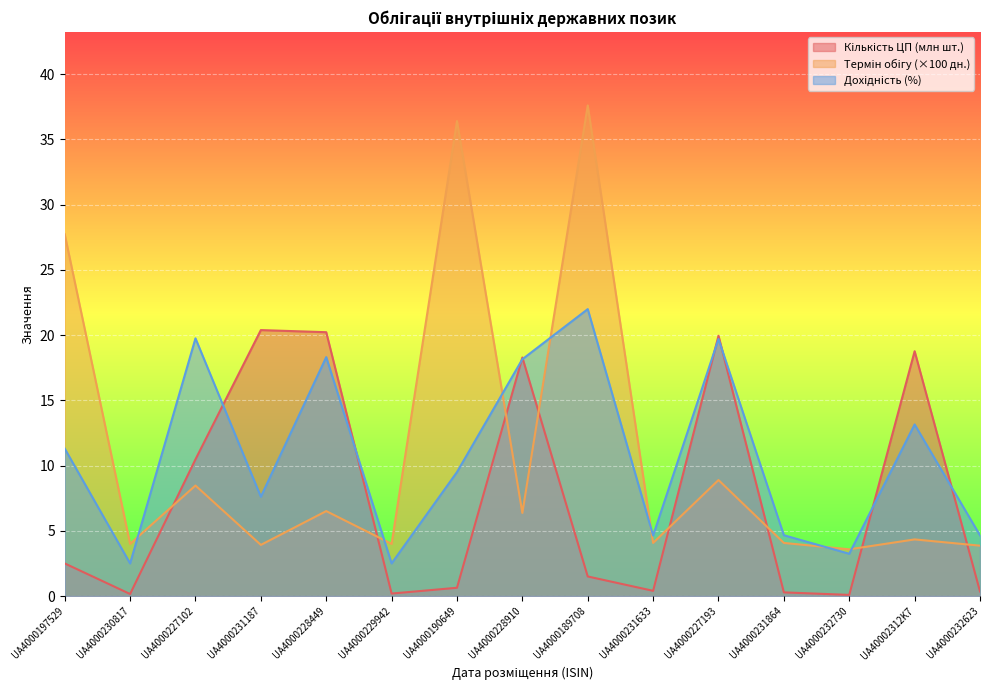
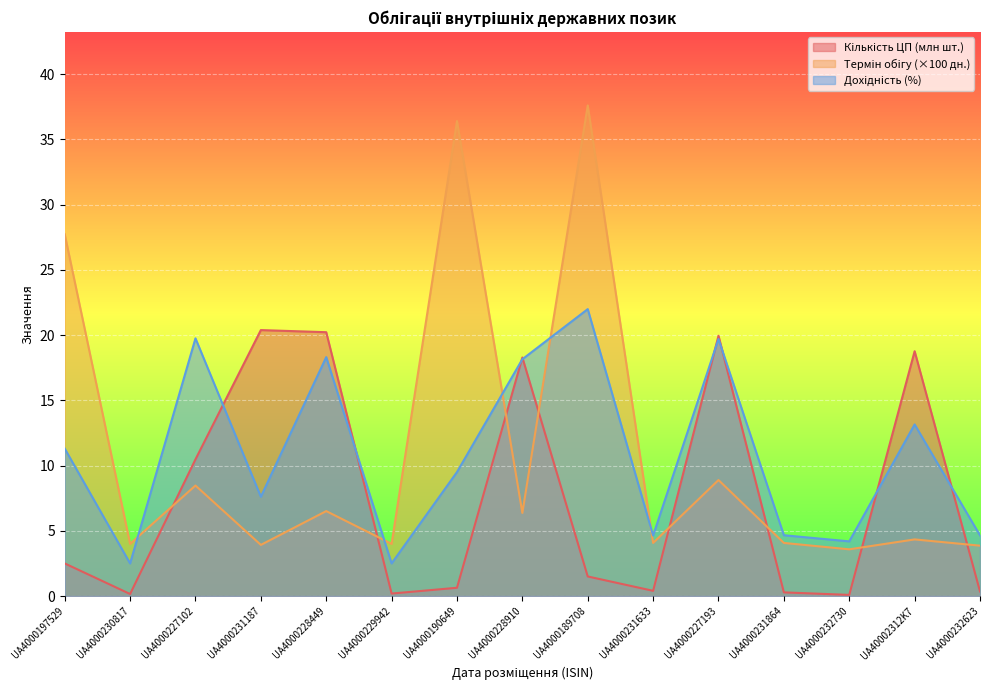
  {
    "Дохідність (%)": {
      "UA4000197529": 11.3,
      "UA4000230817": 2.5,
      "UA4000227102": 19.8,
      "UA4000231187": 7.6,
      "UA4000228449": 18.3,
      "UA4000229942": 2.5,
      "UA4000190649": 9.5,
      "UA4000189708": 22.0,
      "UA4000231633": 4.6,
      "UA4000227193": 19.7,
      "UA4000231864": 4.7,
-     "UA4000232730": 3.2,
+     "UA4000232730": 4.2,
      "UA40002312K7": 13.2,
      "UA4000232623": 4.7
    }
  }
